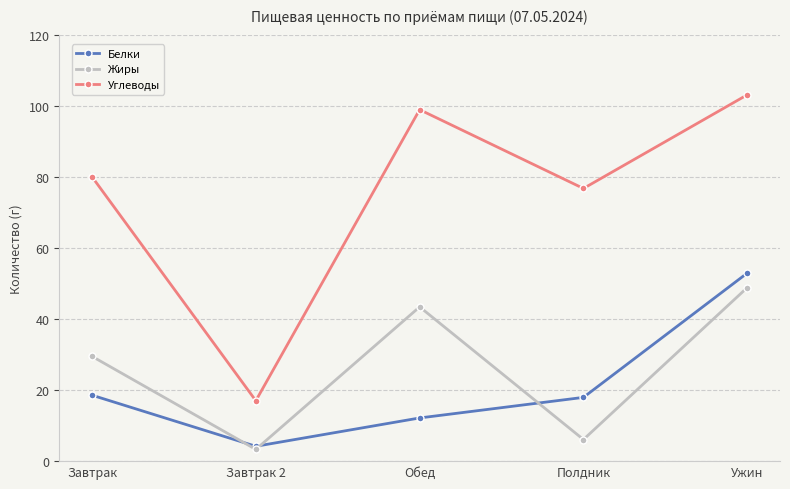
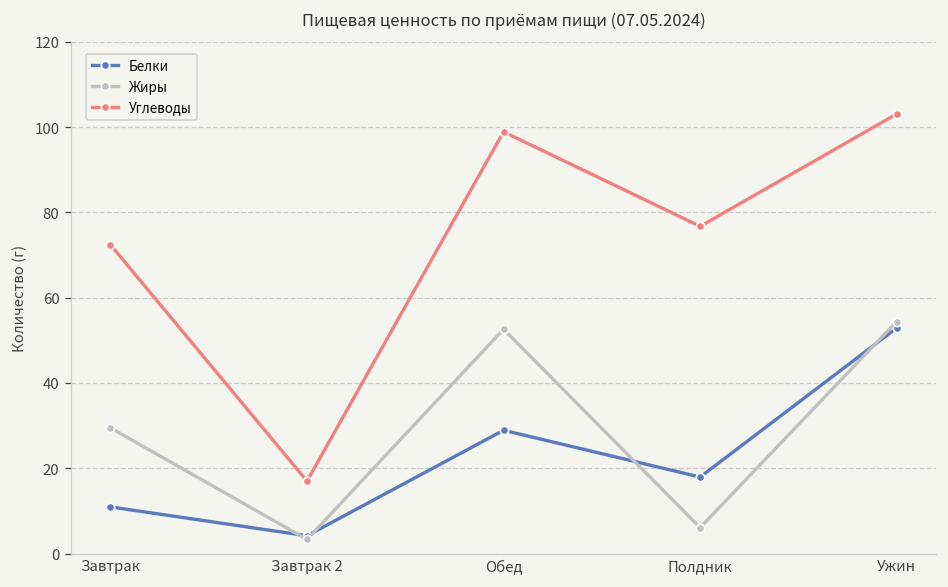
  {
    "Белки": {
-     "Завтрак": 19,
+     "Завтрак": 11,
      "Завтрак 2": 4,
-     "Обед": 12,
+     "Обед": 29,
      "Полдник": 18,
      "Ужин": 53
    },
    "Жиры": {
      "Завтрак": 29,
      "Завтрак 2": 3,
-     "Обед": 43,
+     "Обед": 53,
      "Полдник": 6,
-     "Ужин": 49
+     "Ужин": 54
    },
    "Углеводы": {
-     "Завтрак": 80,
+     "Завтрак": 72,
      "Завтрак 2": 17,
      "Обед": 99,
      "Полдник": 77,
      "Ужин": 103
    }
  }
